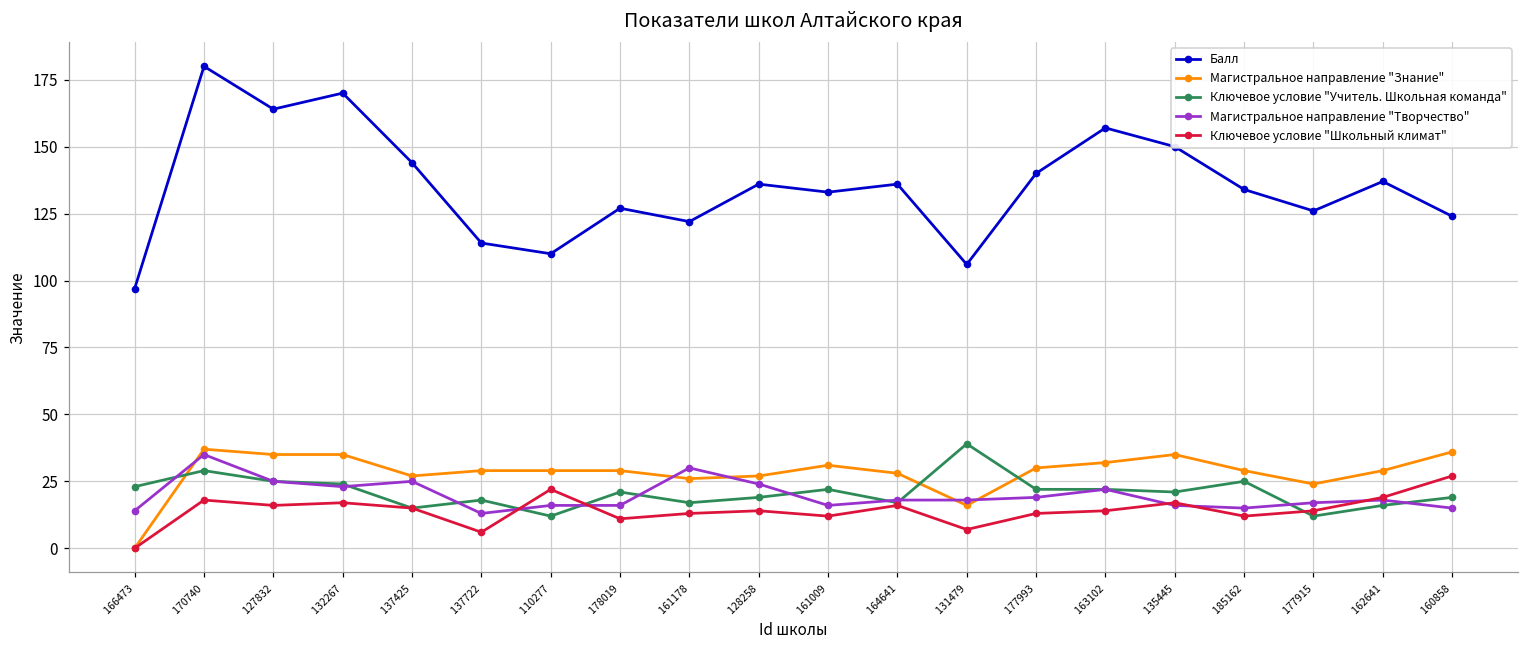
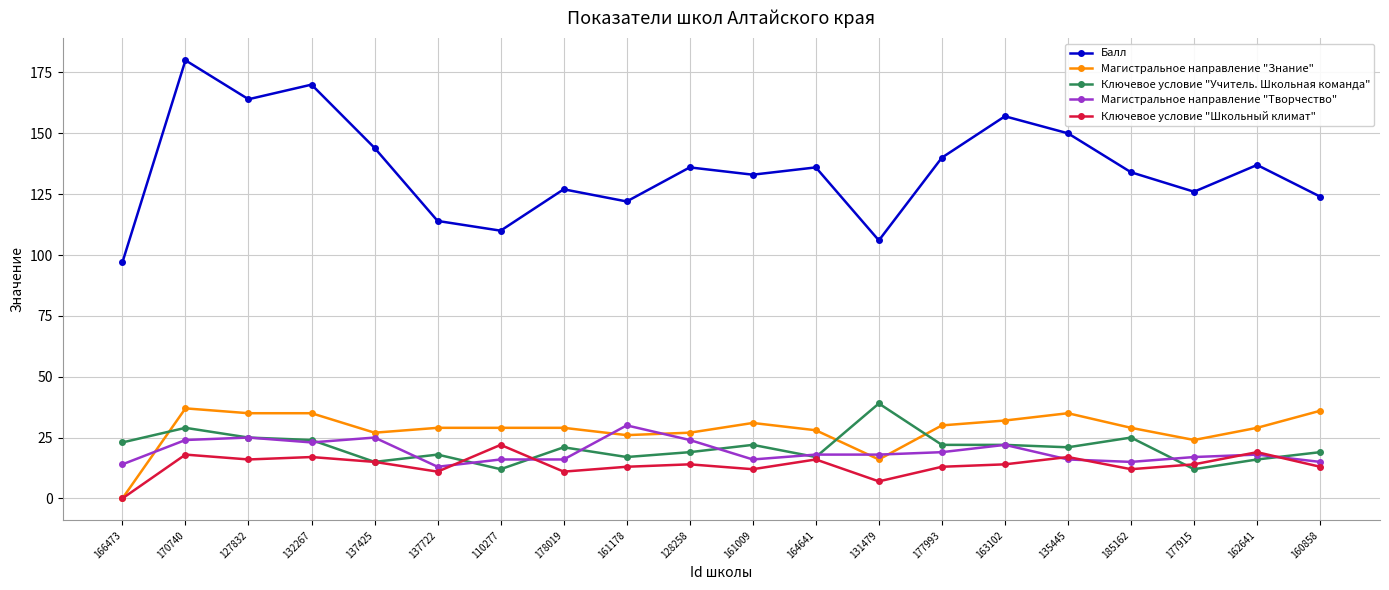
  {
    "Балл": {
      "166473": 97,
      "170740": 180,
      "127832": 164,
      "132267": 170,
      "137425": 144,
      "137722": 114,
      "110277": 110,
      "178019": 127,
      "161178": 122,
      "128258": 136,
      "161009": 133,
      "164641": 136,
      "131479": 106,
      "177993": 140,
      "163102": 157,
      "135445": 150,
      "185162": 134,
      "177915": 126,
      "162641": 137,
      "160858": 124
    },
    "Магистральное направление \"Знание\"": {
      "170740": 37,
      "127832": 35,
      "132267": 35,
      "137425": 27,
      "137722": 29,
      "110277": 29,
      "178019": 29,
      "161178": 26,
      "128258": 27,
      "161009": 31,
      "164641": 28,
      "131479": 16,
      "177993": 30,
      "163102": 32,
      "135445": 35,
      "185162": 29,
      "177915": 24,
      "162641": 29,
      "160858": 36
    },
    "Ключевое условие \"Учитель. Школьная команда\"": {
      "166473": 23,
      "170740": 29,
      "137722": 18,
      "110277": 12,
      "178019": 21,
      "161178": 17,
      "128258": 19,
      "161009": 22,
      "131479": 39,
      "177993": 22,
      "135445": 21,
      "185162": 25,
      "177915": 12,
      "162641": 16,
      "160858": 19
    },
    "Магистральное направление \"Творчество\"": {
      "166473": 14,
-     "170740": 35,
+     "170740": 24,
      "137425": 25,
      "137722": 13,
      "110277": 16,
      "178019": 16,
      "161178": 30,
      "128258": 24,
      "161009": 16,
      "131479": 18,
      "177993": 19,
      "185162": 15,
      "177915": 17,
      "160858": 15
    },
    "Ключевое условие \"Школьный климат\"": {
      "170740": 18,
      "127832": 16,
      "132267": 17,
-     "137722": 6,
+     "137722": 11,
      "110277": 22,
      "178019": 11,
      "161178": 13,
      "128258": 14,
      "161009": 12,
      "131479": 7,
      "177993": 13,
      "163102": 14,
      "185162": 12,
      "177915": 14,
-     "160858": 27
+     "160858": 13
    }
  }
